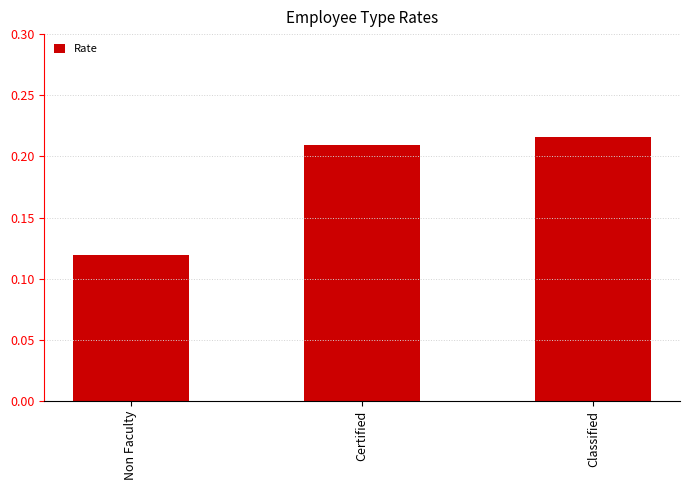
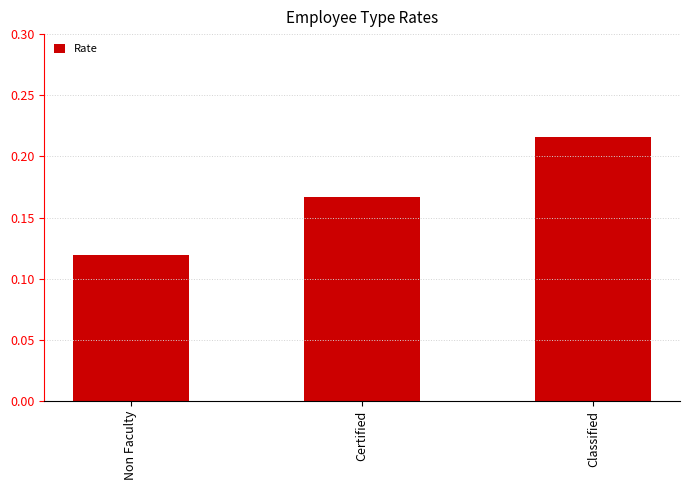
  {
    "Non Faculty": 0.120,
-   "Certified": 0.209,
+   "Certified": 0.167,
    "Classified": 0.216
  }
